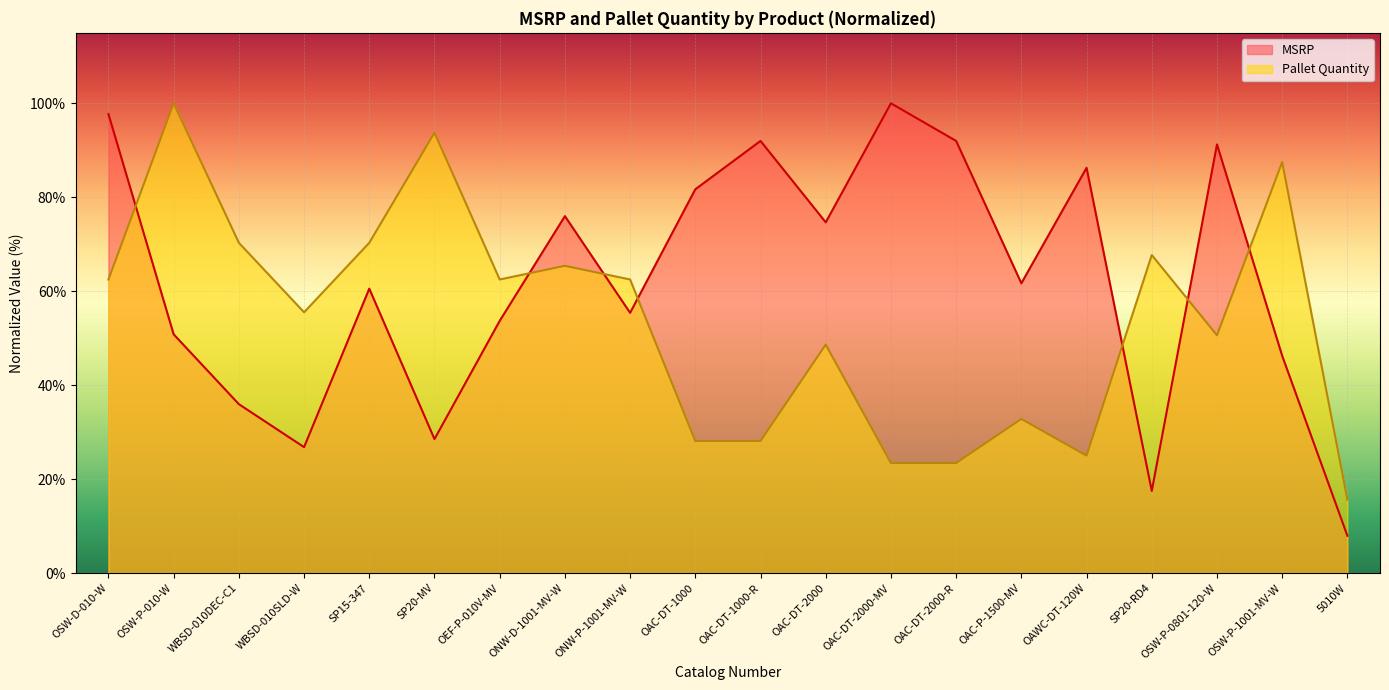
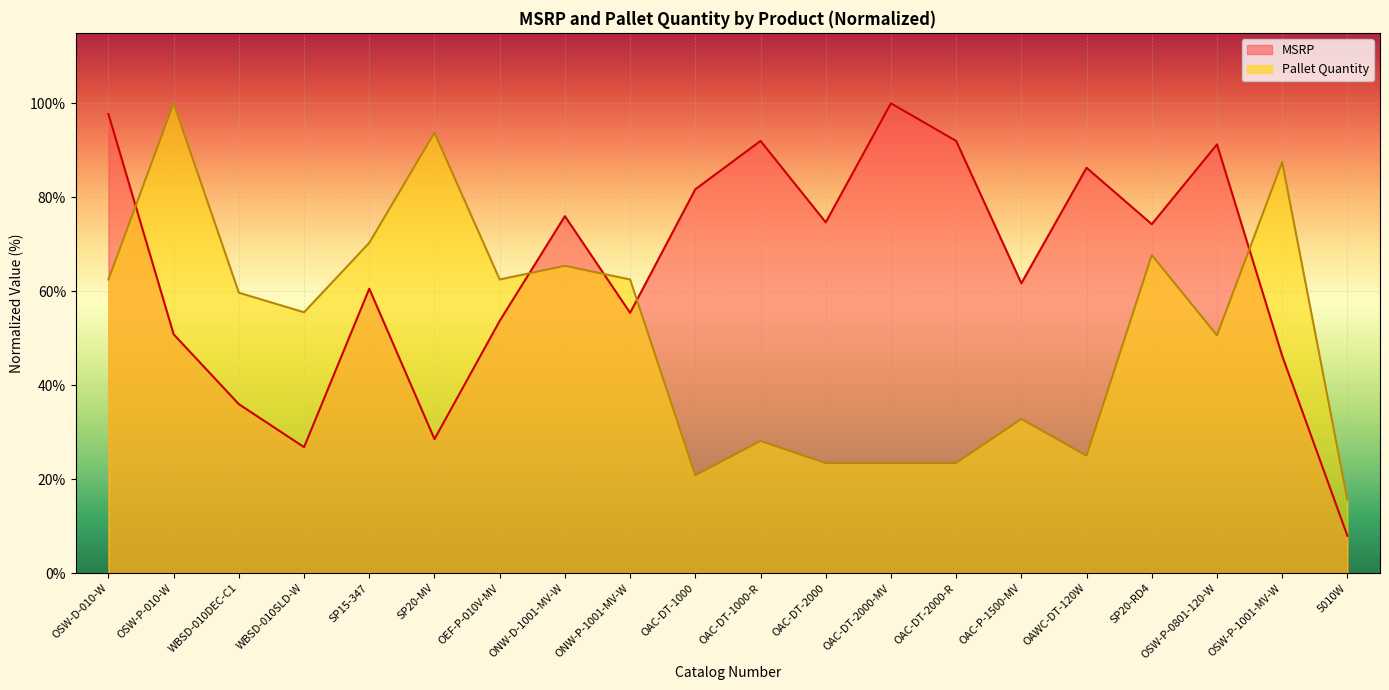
  {
    "MSRP": {
      "OSW-D-010-W": "98%",
      "OSW-P-010-W": "51%",
      "WBSD-010DEC-C1": "36%",
      "WBSD-010SLD-W": "27%",
      "SP15-347": "61%",
      "SP20-MV": "29%",
      "OEF-P-010V-MV": "54%",
      "ONW-D-1001-MV-W": "76%",
      "ONW-P-1001-MV-W": "55%",
      "OAC-DT-1000": "82%",
      "OAC-DT-1000-R": "92%",
      "OAC-DT-2000": "75%",
      "OAC-DT-2000-MV": "100%",
      "OAC-DT-2000-R": "92%",
      "OAC-P-1500-MV": "62%",
      "OAWC-DT-120W": "86%",
-     "SP20-RD4": "17%",
+     "SP20-RD4": "74%",
      "OSW-P-0801-120-W": "91%",
      "OSW-P-1001-MV-W": "46%",
      "5010W": "8%"
    },
    "Pallet Quantity": {
      "OSW-D-010-W": "63%",
      "OSW-P-010-W": "100%",
-     "WBSD-010DEC-C1": "70%",
+     "WBSD-010DEC-C1": "60%",
      "WBSD-010SLD-W": "56%",
      "SP15-347": "70%",
      "SP20-MV": "94%",
      "OEF-P-010V-MV": "63%",
      "ONW-D-1001-MV-W": "65%",
      "ONW-P-1001-MV-W": "63%",
-     "OAC-DT-1000": "28%",
+     "OAC-DT-1000": "21%",
      "OAC-DT-1000-R": "28%",
-     "OAC-DT-2000": "49%",
+     "OAC-DT-2000": "23%",
      "OAC-DT-2000-MV": "23%",
      "OAC-DT-2000-R": "23%",
      "OAC-P-1500-MV": "33%",
      "OAWC-DT-120W": "25%",
      "SP20-RD4": "68%",
      "OSW-P-0801-120-W": "51%",
      "OSW-P-1001-MV-W": "88%",
      "5010W": "16%"
    }
  }
